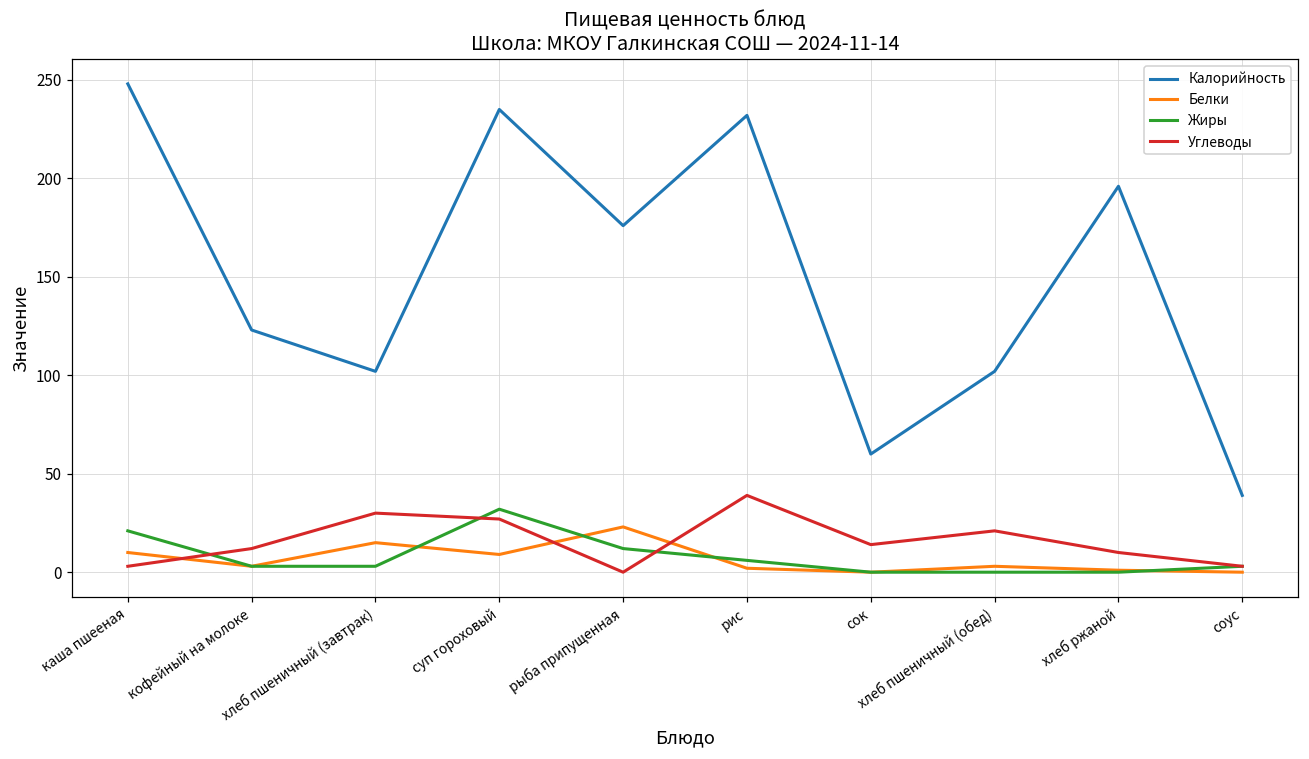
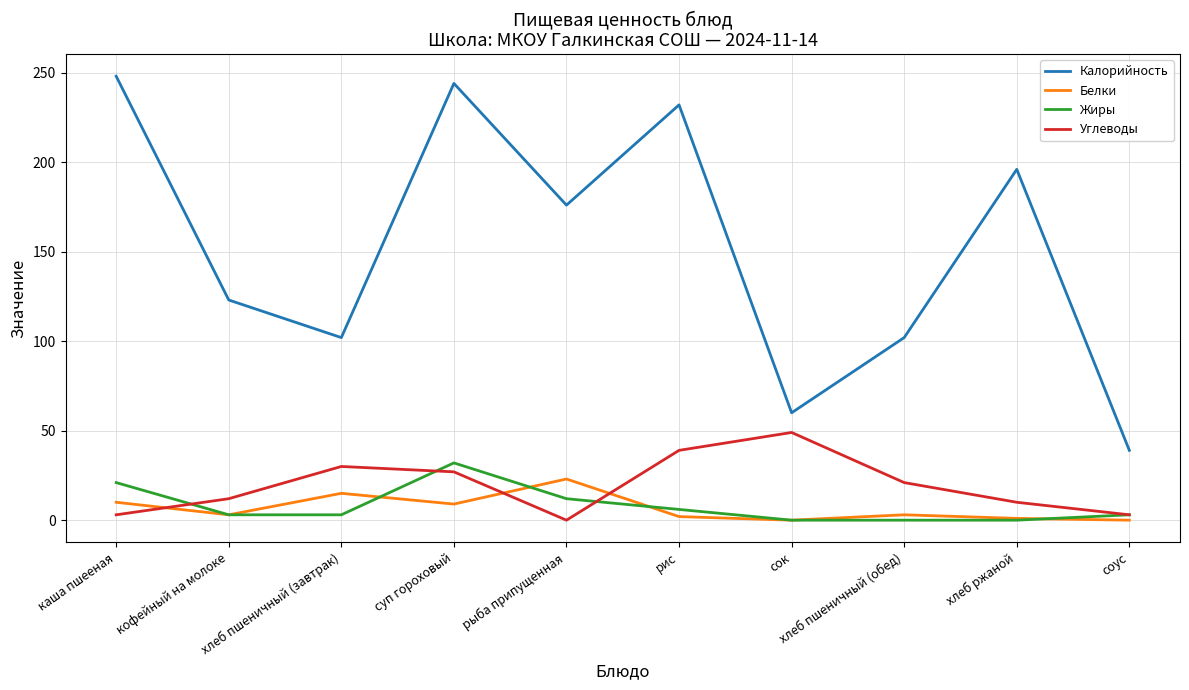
  {
    "Калорийность": {
      "каша пшееная": 248,
      "кофейный на молоке": 123,
      "хлеб пшеничный (завтрак)": 102,
-     "суп гороховый": 235,
+     "суп гороховый": 244,
      "рыба припущенная": 176,
      "рис": 232,
      "сок": 60,
      "хлеб пшеничный (обед)": 102,
      "хлеб ржаной": 196,
      "соус": 39
    },
    "Белки": {
      "каша пшееная": 10,
      "хлеб пшеничный (завтрак)": 15,
      "суп гороховый": 9,
      "рыба припущенная": 23,
      "рис": 2,
      "хлеб пшеничный (обед)": 3,
      "соус": 0
    },
    "Жиры": {
      "каша пшееная": 21,
      "хлеб пшеничный (завтрак)": 3,
      "суп гороховый": 32,
      "рыба припущенная": 12,
      "рис": 6,
      "хлеб пшеничный (обед)": 0
    },
    "Углеводы": {
      "каша пшееная": 3,
      "кофейный на молоке": 12,
      "хлеб пшеничный (завтрак)": 30,
      "суп гороховый": 27,
      "рыба припущенная": 0,
      "рис": 39,
-     "сок": 14,
+     "сок": 49,
      "хлеб пшеничный (обед)": 21,
      "хлеб ржаной": 10
    }
  }
